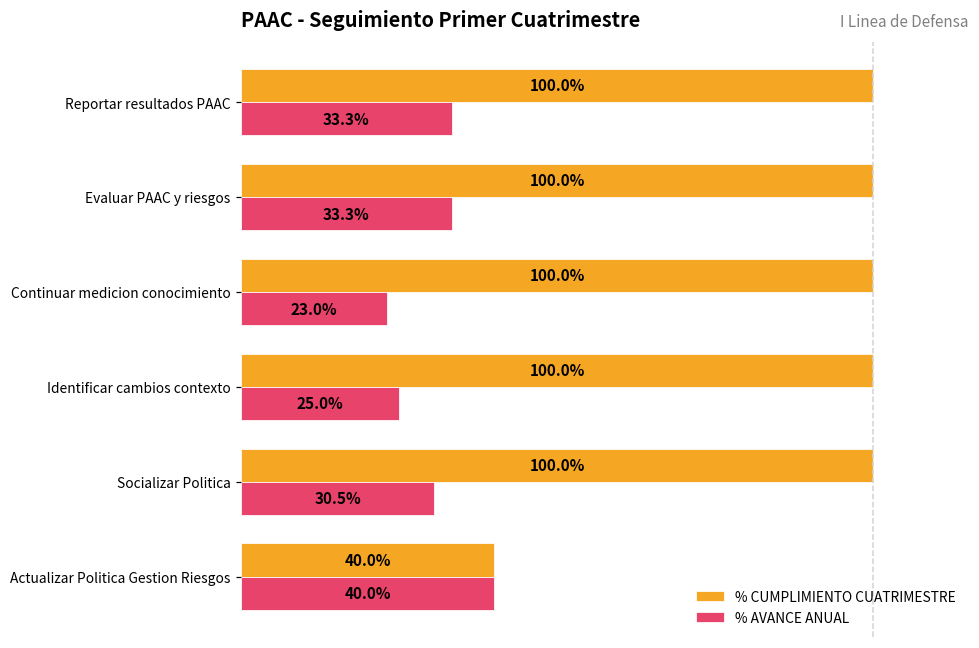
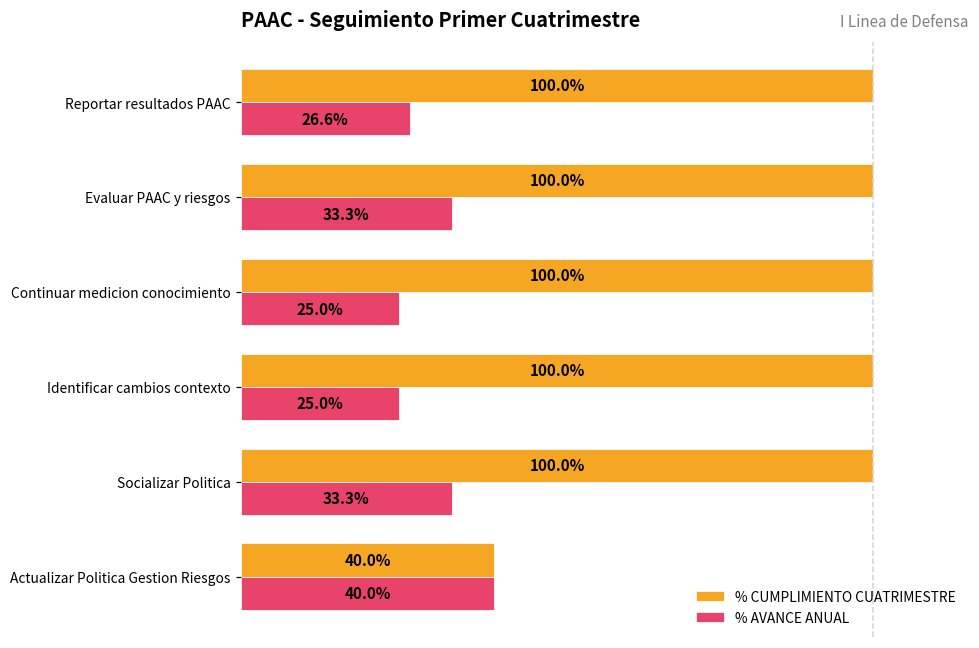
  {
    "% CUMPLIMIENTO CUATRIMESTRE": {
      "Reportar resultados PAAC": "100.0%",
      "Evaluar PAAC y riesgos": "100.0%",
      "Continuar medicion conocimiento": "100.0%",
      "Identificar cambios contexto": "100.0%",
      "Socializar Politica": "100.0%",
      "Actualizar Politica Gestion Riesgos": "40.0%"
    },
    "% AVANCE ANUAL": {
-     "Reportar resultados PAAC": "33.3%",
+     "Reportar resultados PAAC": "26.6%",
      "Evaluar PAAC y riesgos": "33.3%",
-     "Continuar medicion conocimiento": "23.0%",
+     "Continuar medicion conocimiento": "25.0%",
      "Identificar cambios contexto": "25.0%",
-     "Socializar Politica": "30.5%",
+     "Socializar Politica": "33.3%",
      "Actualizar Politica Gestion Riesgos": "40.0%"
    }
  }
